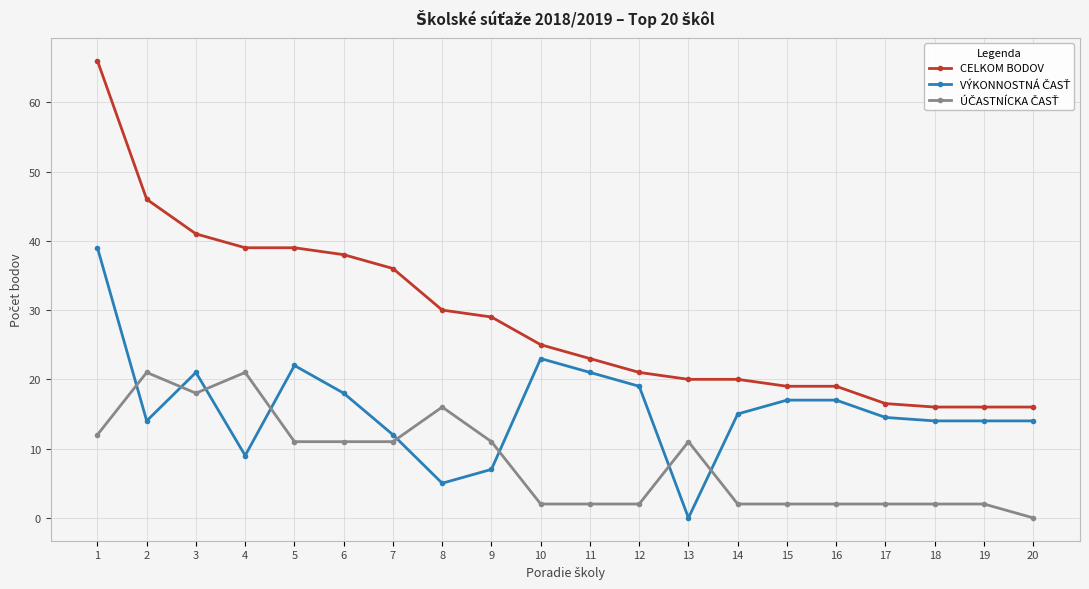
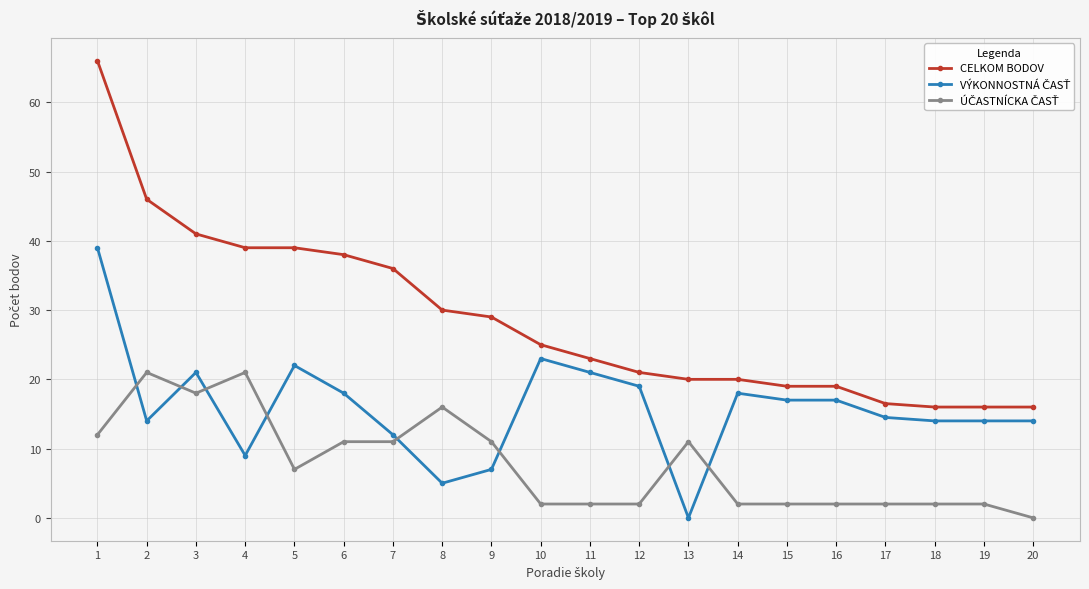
  {
    "CELKOM BODOV": {
      "1": 66,
      "2": 46,
      "3": 41,
      "4": 39,
      "5": 39,
      "6": 38,
      "7": 36,
      "8": 30,
      "9": 29,
      "10": 25,
      "11": 23,
      "12": 21,
      "13": 20,
      "14": 20,
      "15": 19,
      "16": 19,
      "17": 17,
      "18": 16,
      "19": 16,
      "20": 16
    },
    "VÝKONNOSTNÁ ČASŤ": {
      "1": 39,
      "2": 14,
      "3": 21,
      "4": 9,
      "5": 22,
      "6": 18,
      "7": 12,
      "8": 5,
      "9": 7,
      "10": 23,
      "11": 21,
      "12": 19,
      "13": 0,
-     "14": 15,
+     "14": 18,
      "15": 17,
      "16": 17,
      "17": 15,
      "18": 14,
      "19": 14,
      "20": 14
    },
    "ÚČASTNÍCKA ČASŤ": {
      "1": 12,
      "2": 21,
      "3": 18,
      "4": 21,
-     "5": 11,
+     "5": 7,
      "6": 11,
      "7": 11,
      "8": 16,
      "9": 11,
      "10": 2,
      "11": 2,
      "12": 2,
      "13": 11,
      "14": 2,
      "15": 2,
      "16": 2,
      "17": 2,
      "18": 2,
      "19": 2,
      "20": 0
    }
  }
